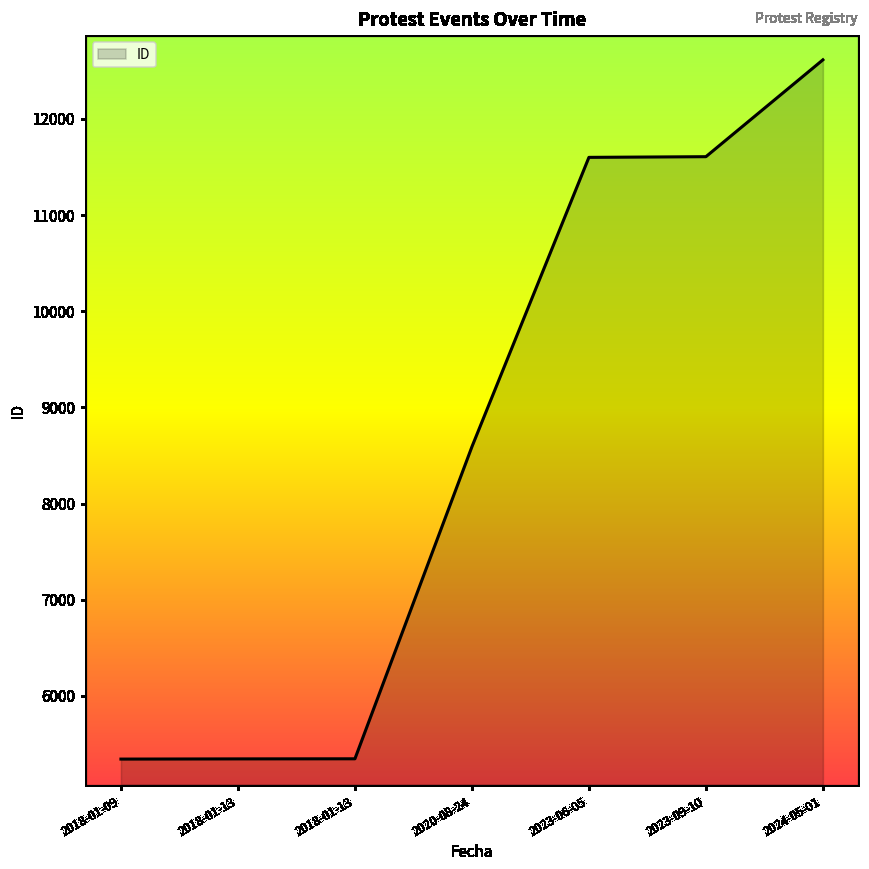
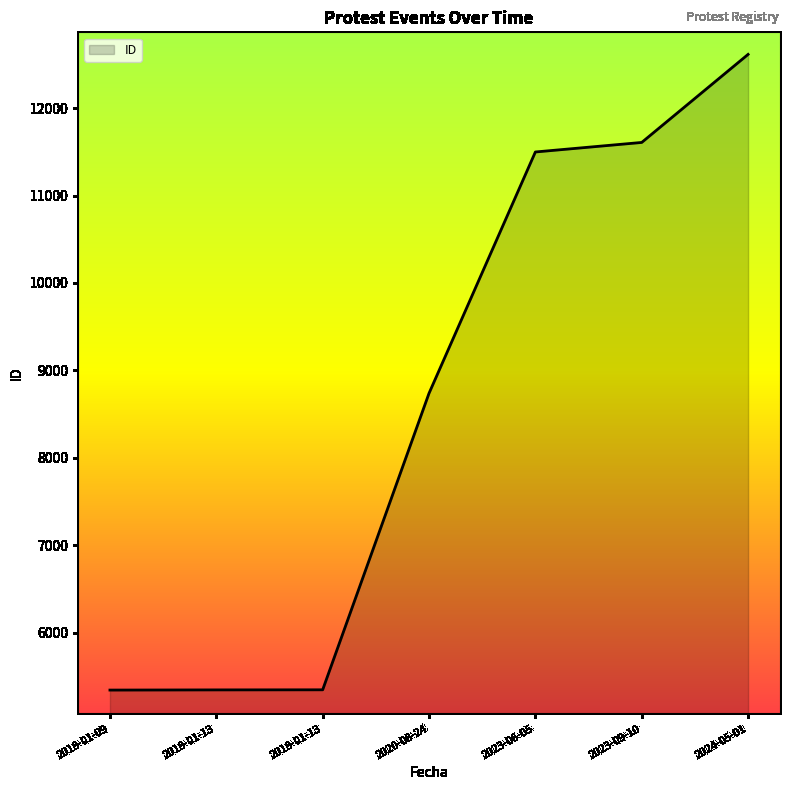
  {
    "2018-01-09": 5300,
-   "2020-08-24": 8600,
-   "2023-06-05": 11600,
+   "2020-08-24": 8700,
+   "2023-06-05": 11500,
    "2023-09-10": 11600,
    "2024-05-01": 12600
  }
